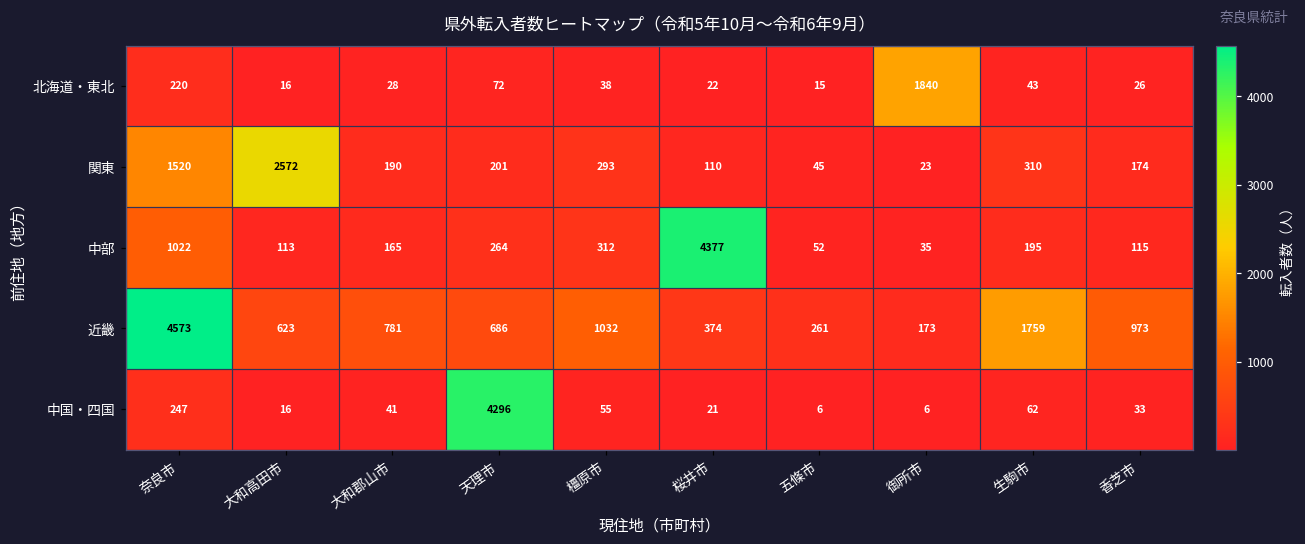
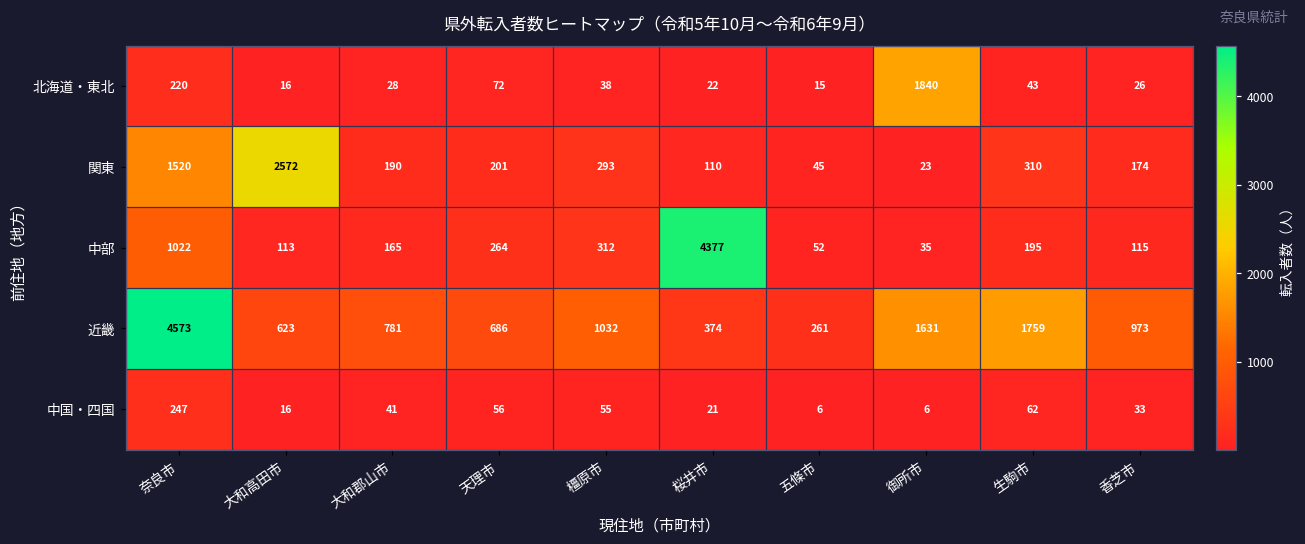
  {
    "北海道・東北": {
      "奈良市": 220,
      "大和高田市": 16,
      "大和郡山市": 28,
      "天理市": 72,
      "橿原市": 38,
      "桜井市": 22,
      "五條市": 15,
      "御所市": 1840,
      "生駒市": 43,
      "香芝市": 26
    },
    "関東": {
      "奈良市": 1520,
      "大和高田市": 2572,
      "大和郡山市": 190,
      "天理市": 201,
      "橿原市": 293,
      "桜井市": 110,
      "五條市": 45,
      "御所市": 23,
      "生駒市": 310,
      "香芝市": 174
    },
    "中部": {
      "奈良市": 1022,
      "大和高田市": 113,
      "大和郡山市": 165,
      "天理市": 264,
      "橿原市": 312,
      "桜井市": 4377,
      "五條市": 52,
      "御所市": 35,
      "生駒市": 195,
      "香芝市": 115
    },
    "近畿": {
      "奈良市": 4573,
      "大和高田市": 623,
      "大和郡山市": 781,
      "天理市": 686,
      "橿原市": 1032,
      "桜井市": 374,
      "五條市": 261,
-     "御所市": 173,
+     "御所市": 1631,
      "生駒市": 1759,
      "香芝市": 973
    },
    "中国・四国": {
      "奈良市": 247,
      "大和高田市": 16,
      "大和郡山市": 41,
-     "天理市": 4296,
+     "天理市": 56,
      "橿原市": 55,
      "桜井市": 21,
      "五條市": 6,
      "御所市": 6,
      "生駒市": 62,
      "香芝市": 33
    }
  }
